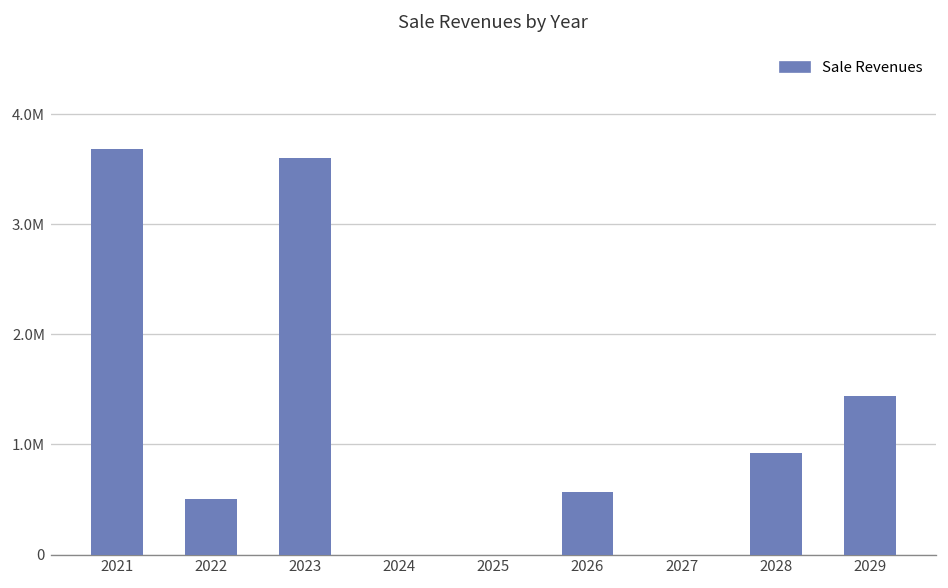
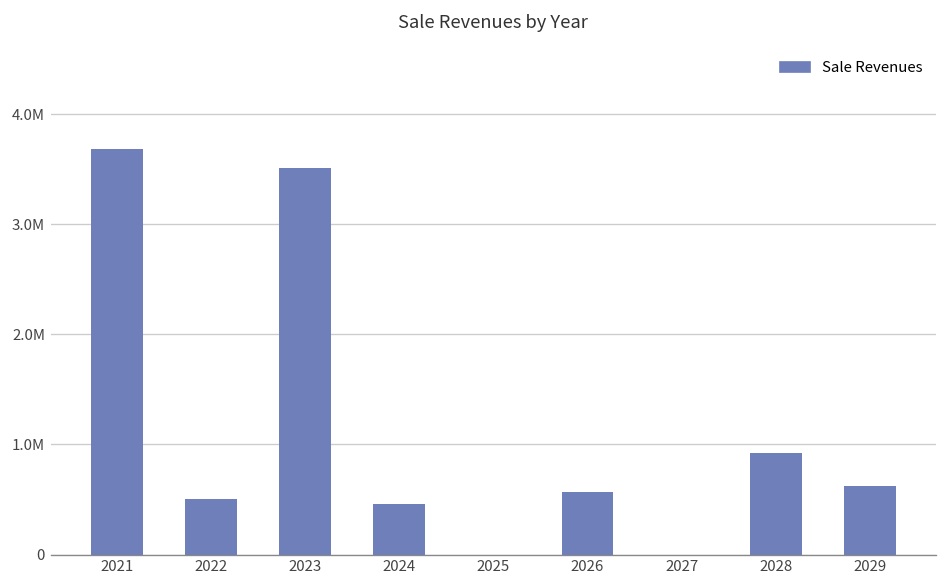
  {
    "2021": 3700000,
    "2022": 500000,
-   "2023": 3600000,
-   "2024": 0,
+   "2023": 3500000,
+   "2024": 500000,
    "2025": 0,
    "2026": 600000,
    "2027": 0,
    "2028": 900000,
-   "2029": 1400000
+   "2029": 600000
  }
